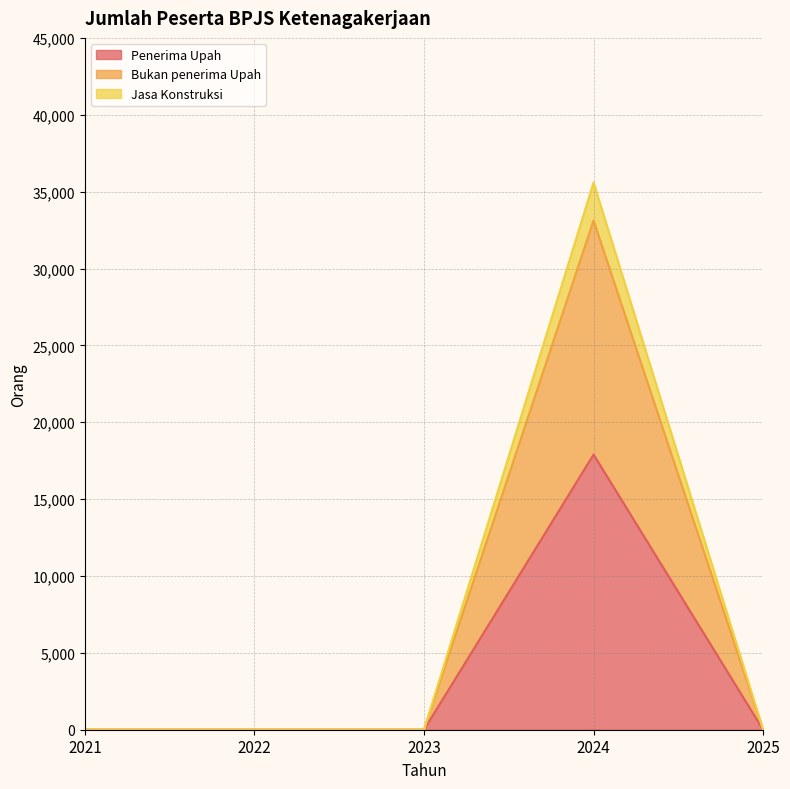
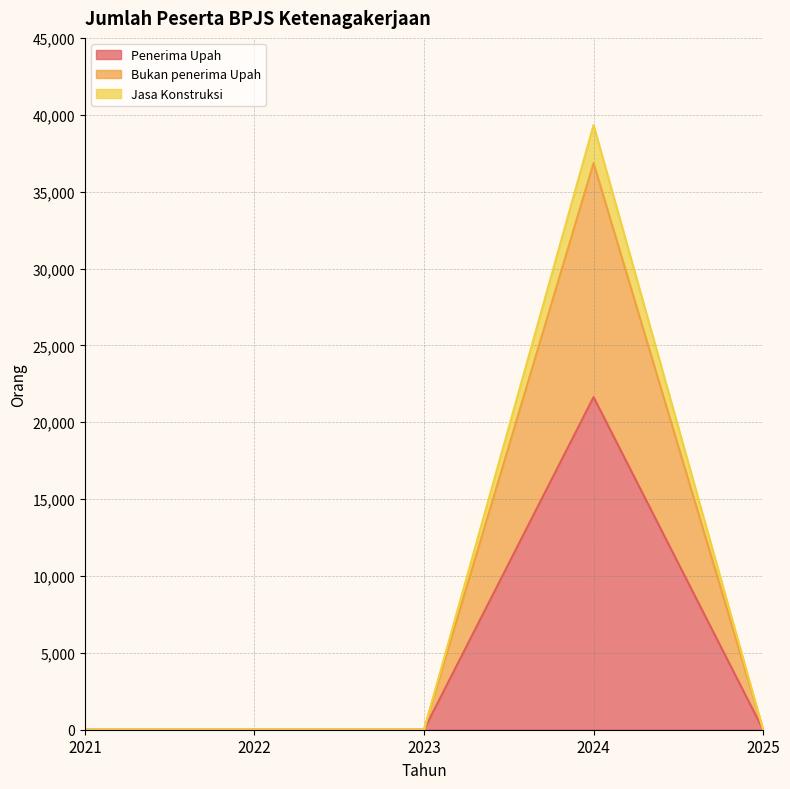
  {
    "Penerima Upah": {
-     "2024": "17,900"
+     "2024": "21,600"
    }
  }
